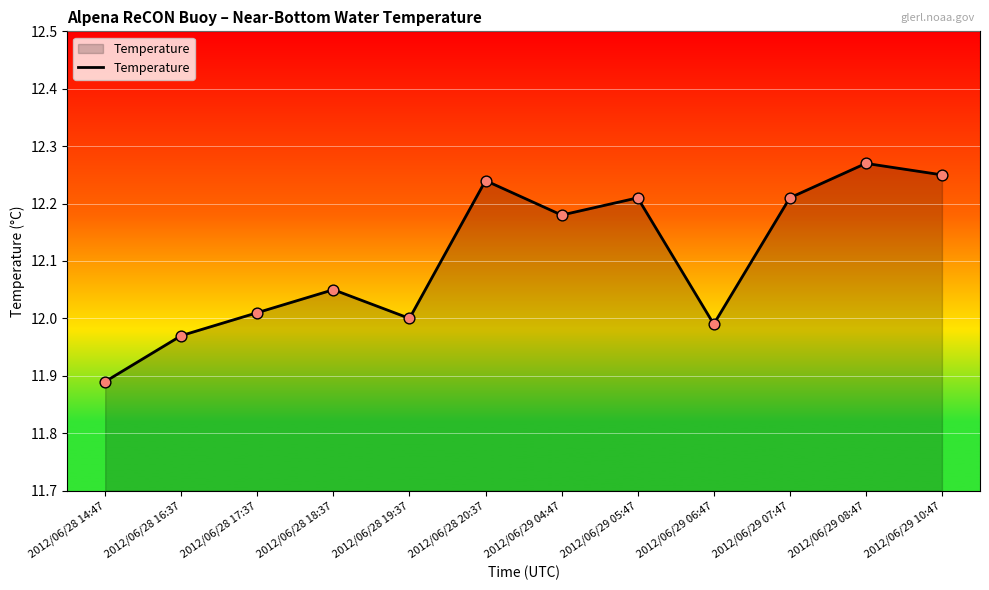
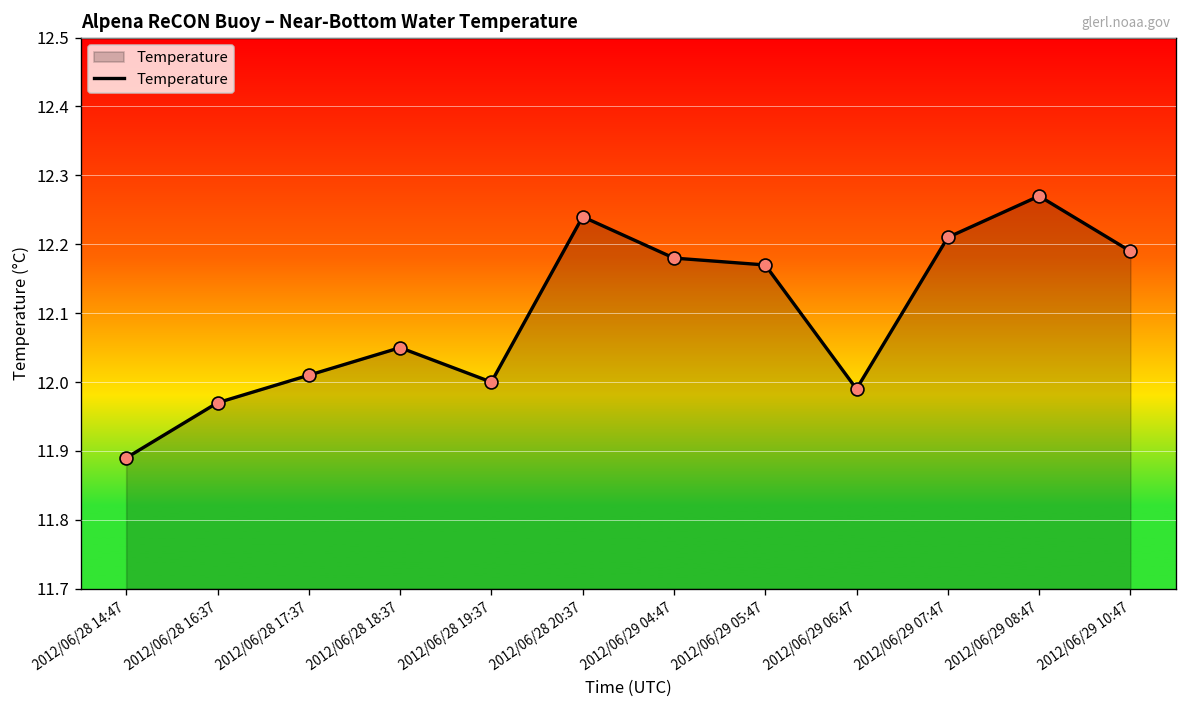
  {
    "2012/06/28 14:47": 11.89,
    "2012/06/28 16:37": 11.97,
    "2012/06/28 17:37": 12.01,
    "2012/06/28 18:37": 12.05,
    "2012/06/28 19:37": 12.00,
    "2012/06/28 20:37": 12.24,
    "2012/06/29 04:47": 12.18,
-   "2012/06/29 05:47": 12.21,
+   "2012/06/29 05:47": 12.17,
    "2012/06/29 06:47": 11.99,
    "2012/06/29 07:47": 12.21,
    "2012/06/29 08:47": 12.27,
-   "2012/06/29 10:47": 12.25
+   "2012/06/29 10:47": 12.19
  }
